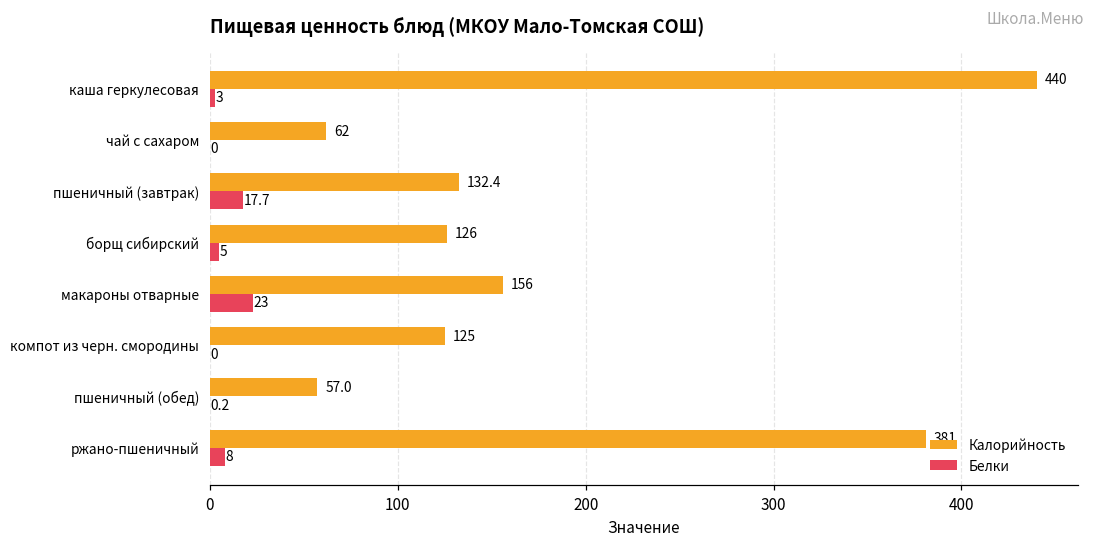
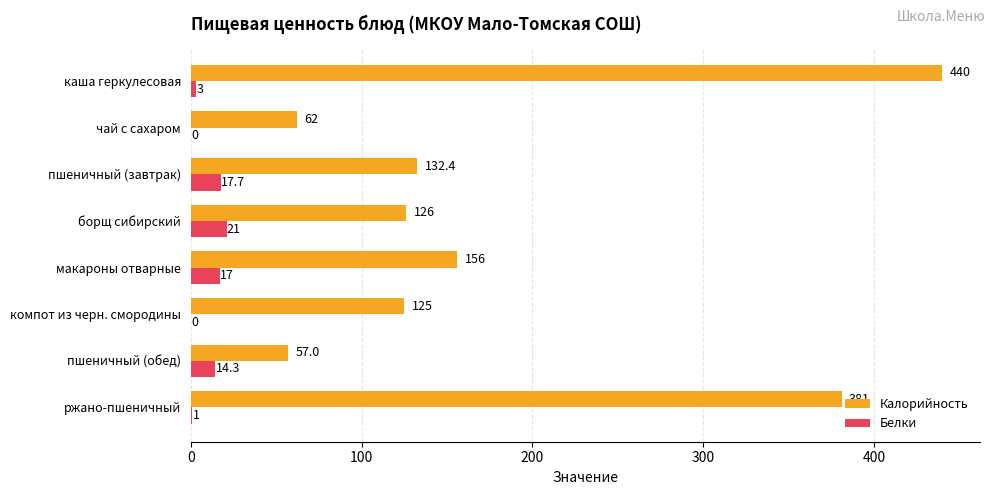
  {
    "Калорийность": {
      "каша геркулесовая": 440,
      "чай с сахаром": 62,
      "пшеничный (завтрак)": 132.4,
      "борщ сибирский": 126,
      "макароны отварные": 156,
      "компот из черн. смородины": 125,
      "пшеничный (обед)": 57.0,
      "ржано-пшеничный": 381
    },
    "Белки": {
      "каша геркулесовая": 3,
      "чай с сахаром": 0,
      "пшеничный (завтрак)": 17.7,
-     "борщ сибирский": 5,
-     "макароны отварные": 23,
+     "борщ сибирский": 21,
+     "макароны отварные": 17,
      "компот из черн. смородины": 0,
-     "пшеничный (обед)": 0.2,
-     "ржано-пшеничный": 8
+     "пшеничный (обед)": 14.3,
+     "ржано-пшеничный": 1
    }
  }
